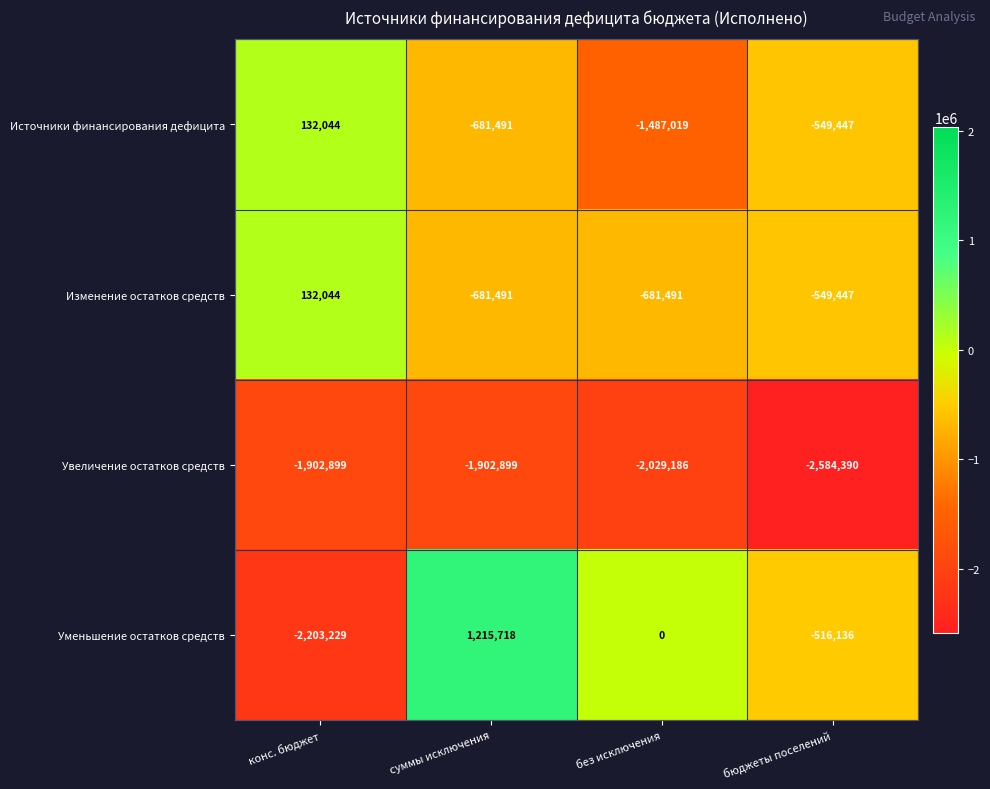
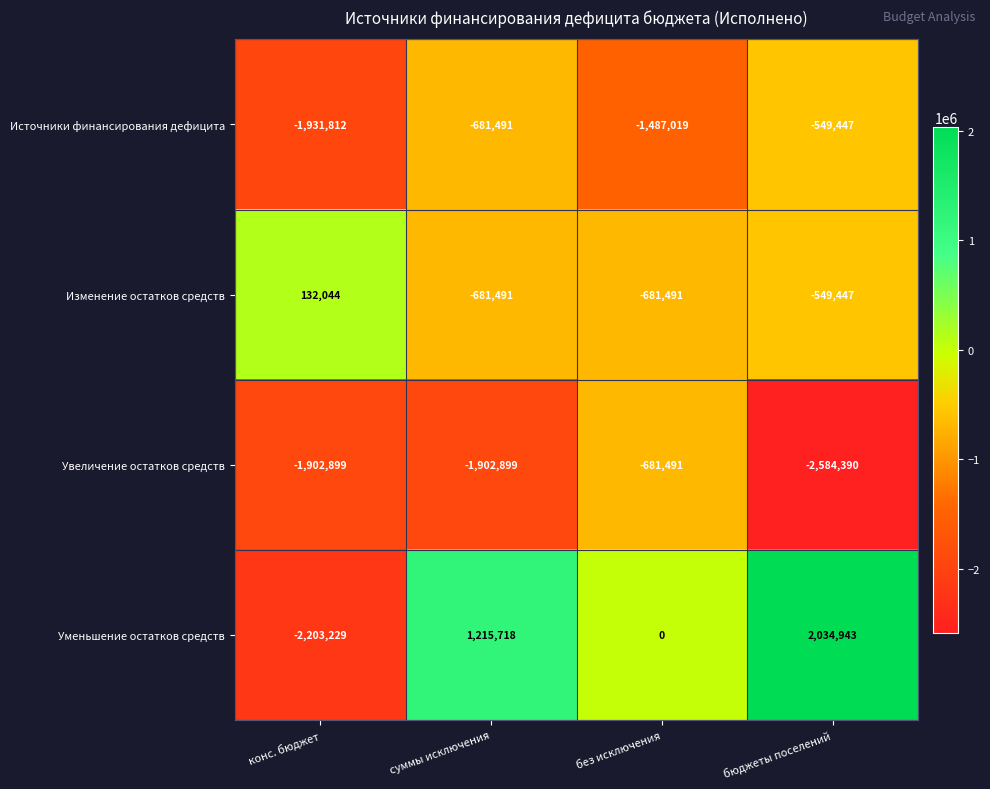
  {
    "Источники финансирования дефицита": {
-     "конс. бюджет": "132,044",
+     "конс. бюджет": "-1,931,812",
      "суммы исключения": "-681,491",
      "без исключения": "-1,487,019",
      "бюджеты поселений": "-549,447"
    },
    "Изменение остатков средств": {
      "конс. бюджет": "132,044",
      "суммы исключения": "-681,491",
      "без исключения": "-681,491",
      "бюджеты поселений": "-549,447"
    },
    "Увеличение остатков средств": {
      "конс. бюджет": "-1,902,899",
      "суммы исключения": "-1,902,899",
-     "без исключения": "-2,029,186",
+     "без исключения": "-681,491",
      "бюджеты поселений": "-2,584,390"
    },
    "Уменьшение остатков средств": {
      "конс. бюджет": "-2,203,229",
      "суммы исключения": "1,215,718",
      "без исключения": "0",
-     "бюджеты поселений": "-516,136"
+     "бюджеты поселений": "2,034,943"
    }
  }
